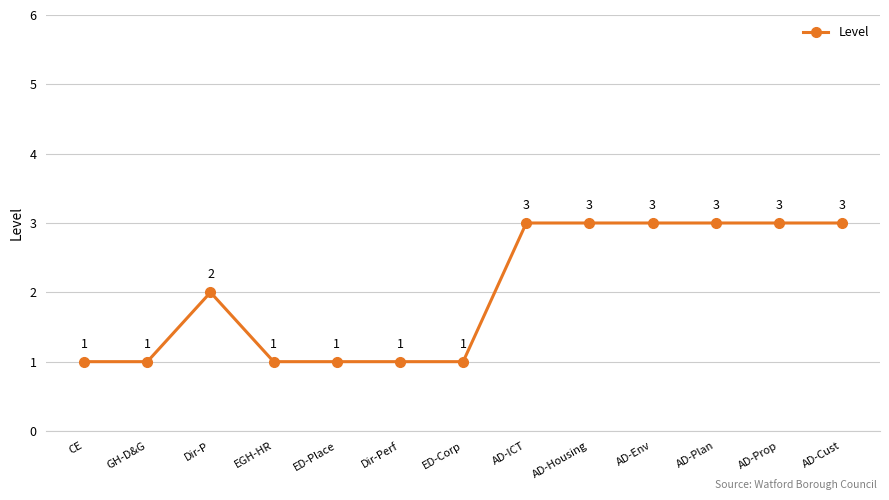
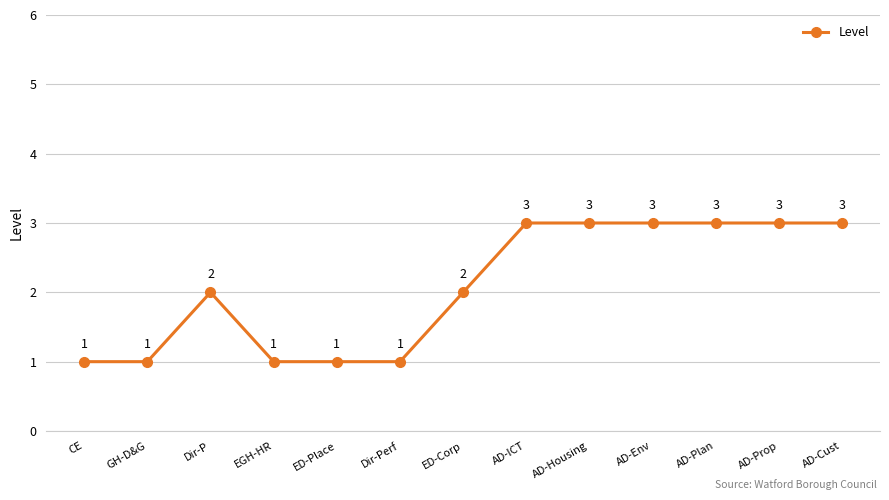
  {
    "CE": 1,
    "GH-D&G": 1,
    "Dir-P": 2,
    "EGH-HR": 1,
    "ED-Place": 1,
    "Dir-Perf": 1,
-   "ED-Corp": 1,
+   "ED-Corp": 2,
    "AD-ICT": 3,
    "AD-Housing": 3,
    "AD-Env": 3,
    "AD-Plan": 3,
    "AD-Prop": 3,
    "AD-Cust": 3
  }
